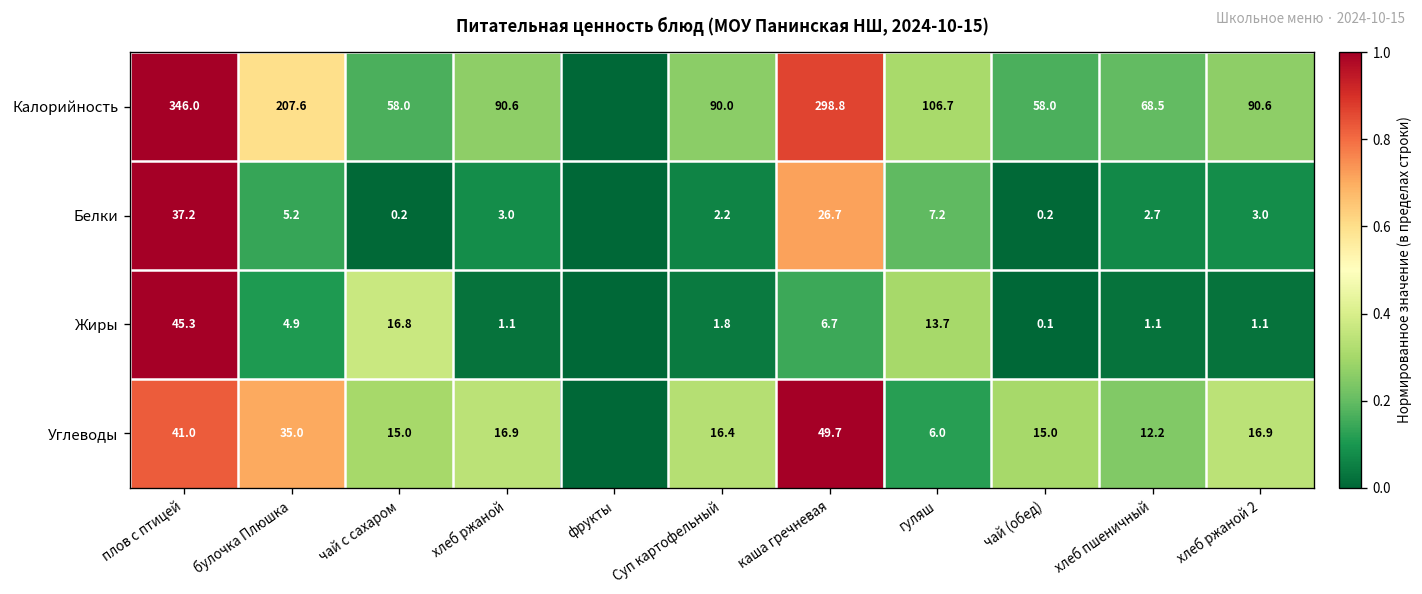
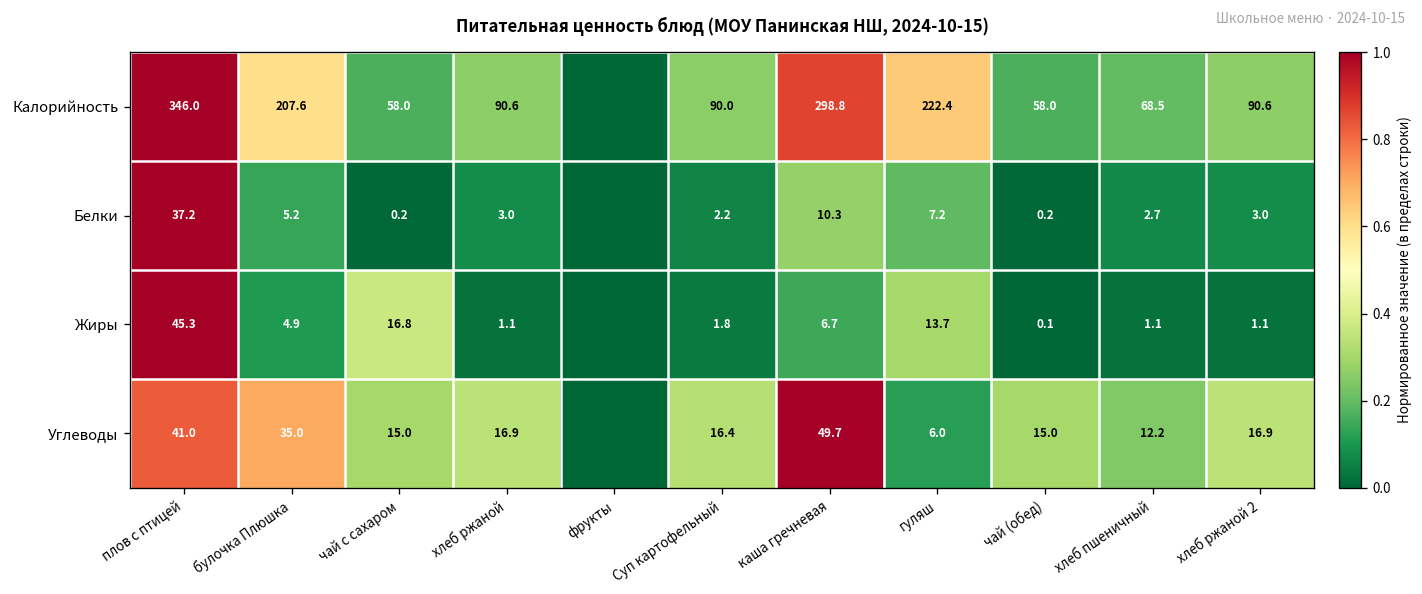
  {
    "Калорийность": {
      "плов с птицей": 346.0,
      "булочка Плюшка": 207.6,
      "чай с сахаром": 58.0,
      "хлеб ржаной": 90.6,
      "Суп картофельный": 90.0,
      "каша гречневая": 298.8,
-     "гуляш": 106.7,
+     "гуляш": 222.4,
      "чай (обед)": 58.0,
      "хлеб пшеничный": 68.5,
      "хлеб ржаной 2": 90.6
    },
    "Белки": {
      "плов с птицей": 37.2,
      "булочка Плюшка": 5.2,
      "чай с сахаром": 0.2,
      "хлеб ржаной": 3.0,
      "Суп картофельный": 2.2,
-     "каша гречневая": 26.7,
+     "каша гречневая": 10.3,
      "гуляш": 7.2,
      "чай (обед)": 0.2,
      "хлеб пшеничный": 2.7,
      "хлеб ржаной 2": 3.0
    },
    "Жиры": {
      "плов с птицей": 45.3,
      "булочка Плюшка": 4.9,
      "чай с сахаром": 16.8,
      "хлеб ржаной": 1.1,
      "Суп картофельный": 1.8,
      "каша гречневая": 6.7,
      "гуляш": 13.7,
      "чай (обед)": 0.1,
      "хлеб пшеничный": 1.1,
      "хлеб ржаной 2": 1.1
    },
    "Углеводы": {
      "плов с птицей": 41.0,
      "булочка Плюшка": 35.0,
      "чай с сахаром": 15.0,
      "хлеб ржаной": 16.9,
      "Суп картофельный": 16.4,
      "каша гречневая": 49.7,
      "гуляш": 6.0,
      "чай (обед)": 15.0,
      "хлеб пшеничный": 12.2,
      "хлеб ржаной 2": 16.9
    }
  }
